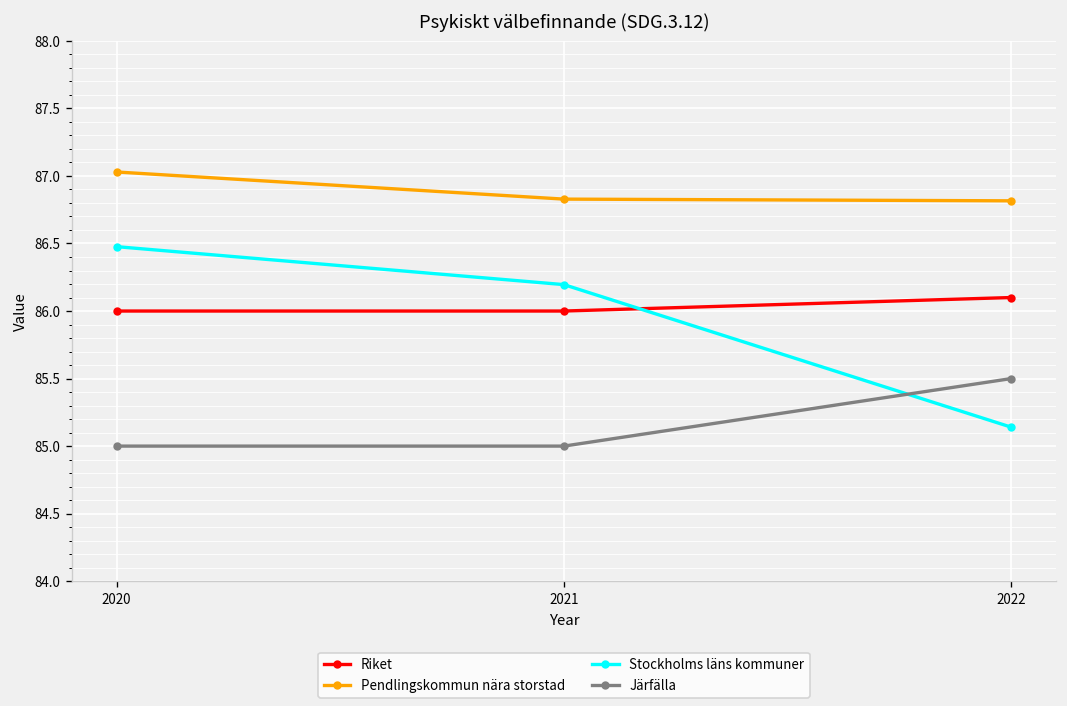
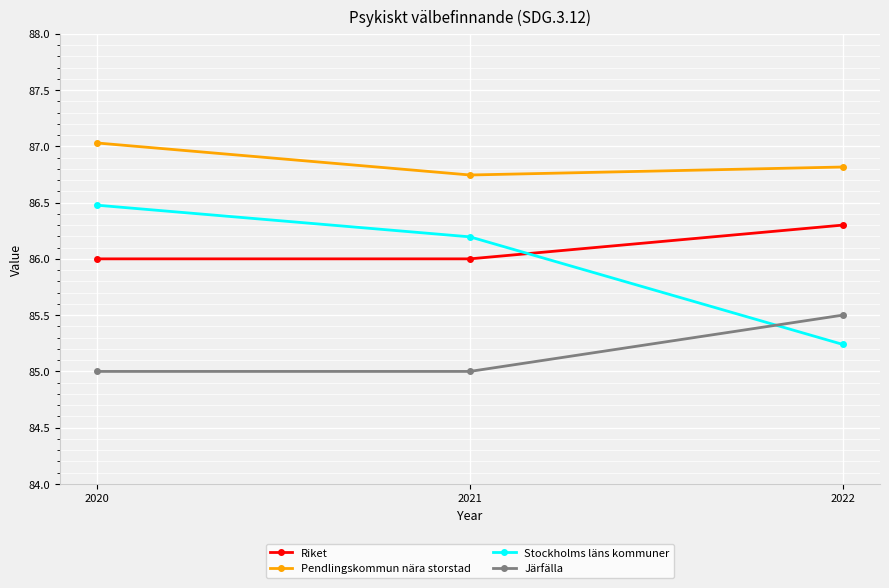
  {
    "Riket": {
      "2020": 86.0,
      "2021": 86.0,
-     "2022": 86.1
+     "2022": 86.3
    },
    "Pendlingskommun nära storstad": {
      "2020": 87.03,
-     "2021": 86.83,
+     "2021": 86.75,
      "2022": 86.82
    },
    "Stockholms läns kommuner": {
      "2020": 86.48,
      "2021": 86.20,
-     "2022": 85.14
+     "2022": 85.24
    },
    "Järfälla": {
      "2020": 85.00,
      "2021": 85.00,
      "2022": 85.50
    }
  }
